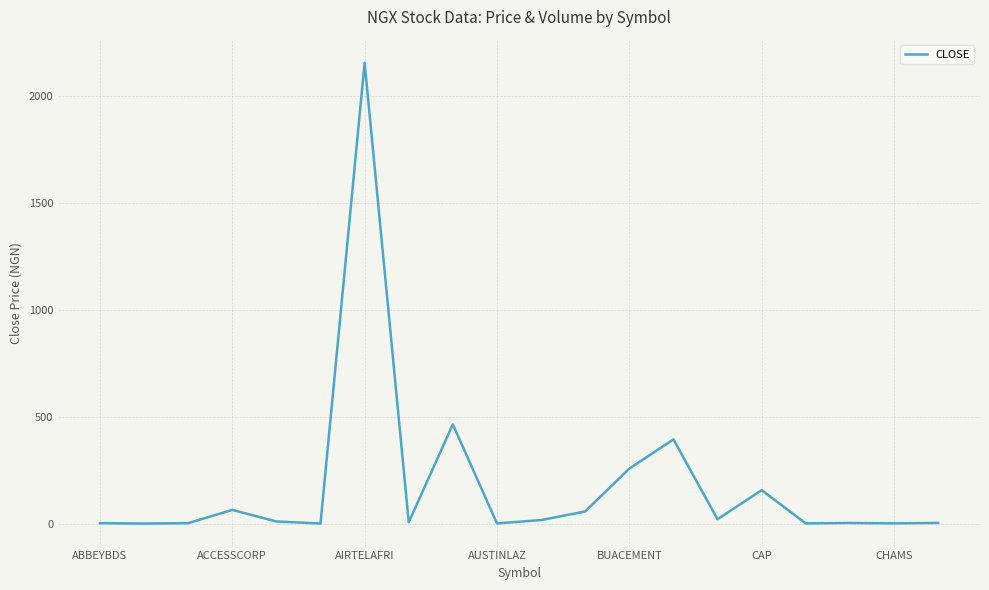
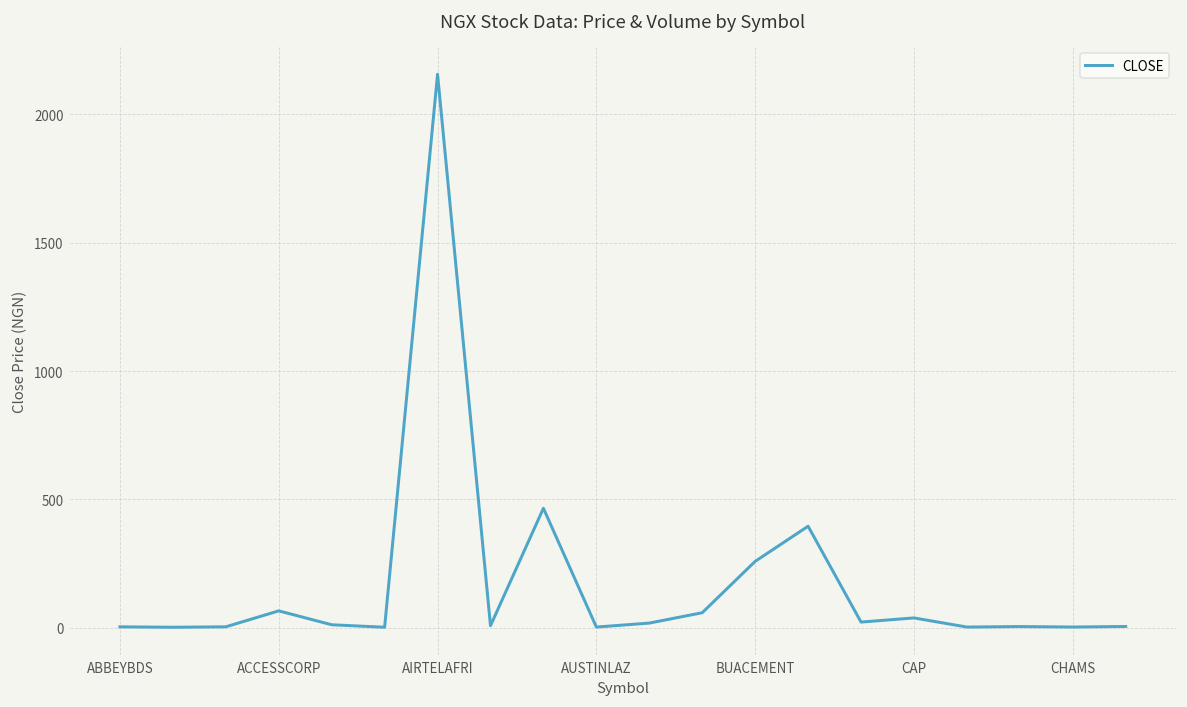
  {
    "ABBEYBDS": 0,
    "ACCESSCORP": 70,
    "AIRTELAFRI": 2160,
    "AUSTINLAZ": 0,
    "BUACEMENT": 260,
-   "CAP": 160,
+   "CAP": 40,
    "CHAMS": 0
  }
